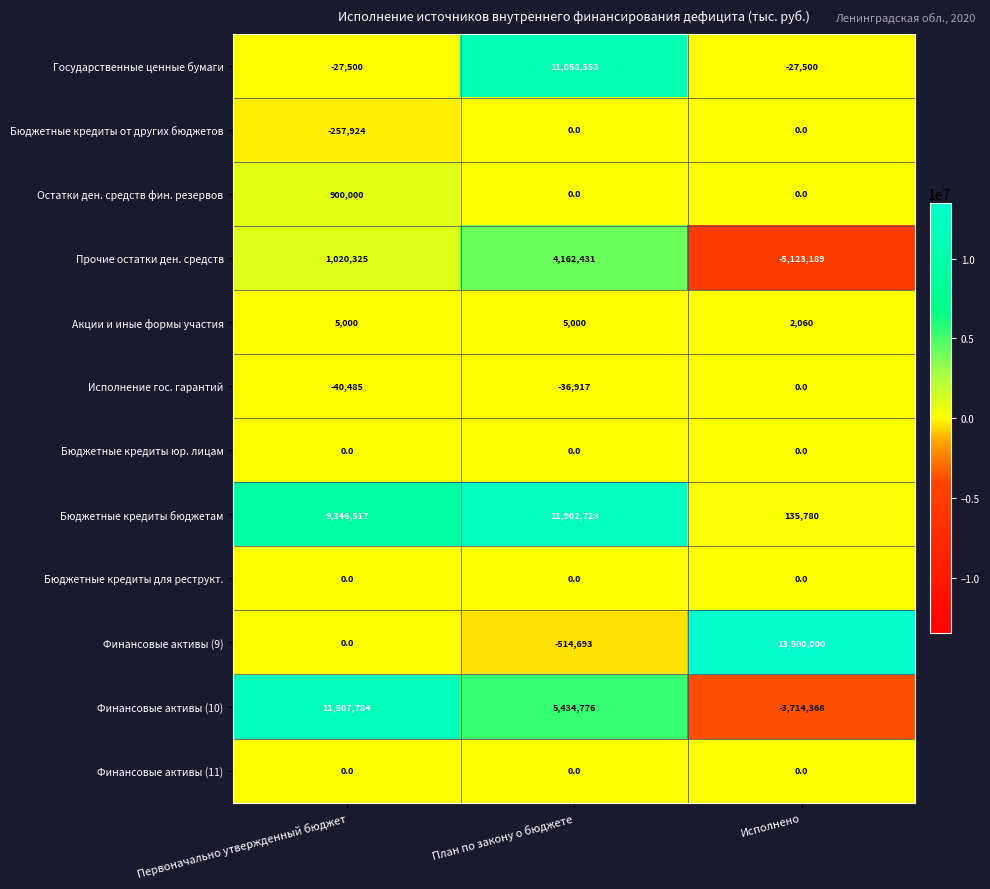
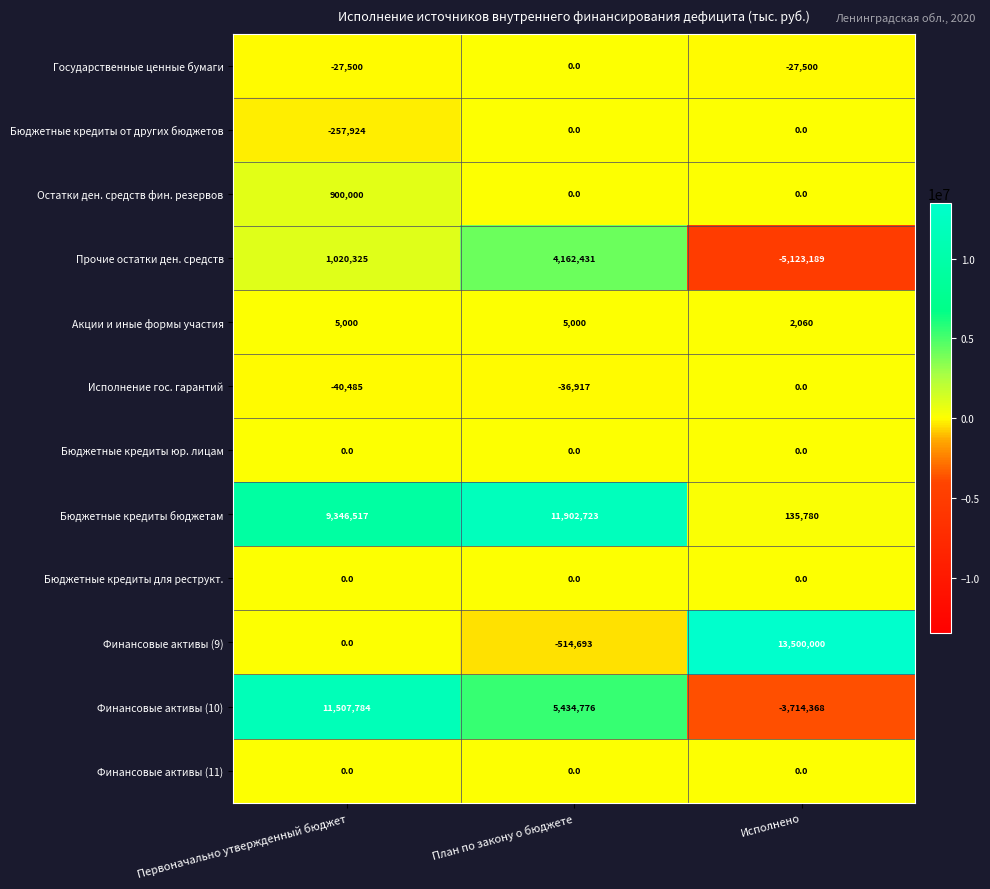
  {
    "Государственные ценные бумаги": {
      "Первоначально утвержденный бюджет": "-27,500",
-     "План по закону о бюджете": "11,058,553",
+     "План по закону о бюджете": "0.0",
      "Исполнено": "-27,500"
    },
    "Бюджетные кредиты от других бюджетов": {
      "Первоначально утвержденный бюджет": "-257,924",
      "План по закону о бюджете": "0.0",
      "Исполнено": "0.0"
    },
    "Остатки ден. средств фин. резервов": {
      "Первоначально утвержденный бюджет": "900,000",
      "План по закону о бюджете": "0.0",
      "Исполнено": "0.0"
    },
    "Прочие остатки ден. средств": {
      "Первоначально утвержденный бюджет": "1,020,325",
      "План по закону о бюджете": "4,162,431",
      "Исполнено": "-5,123,189"
    },
    "Акции и иные формы участия": {
      "Первоначально утвержденный бюджет": "5,000",
      "План по закону о бюджете": "5,000",
      "Исполнено": "2,060"
    },
    "Исполнение гос. гарантий": {
      "Первоначально утвержденный бюджет": "-40,485",
      "План по закону о бюджете": "-36,917",
      "Исполнено": "0.0"
    },
    "Бюджетные кредиты юр. лицам": {
      "Первоначально утвержденный бюджет": "0.0",
      "План по закону о бюджете": "0.0",
      "Исполнено": "0.0"
    },
    "Бюджетные кредиты бюджетам": {
      "Первоначально утвержденный бюджет": "9,346,517",
      "План по закону о бюджете": "11,902,723",
      "Исполнено": "135,780"
    },
    "Бюджетные кредиты для реструкт.": {
      "Первоначально утвержденный бюджет": "0.0",
      "План по закону о бюджете": "0.0",
      "Исполнено": "0.0"
    },
    "Финансовые активы (9)": {
      "Первоначально утвержденный бюджет": "0.0",
      "План по закону о бюджете": "-514,693",
      "Исполнено": "13,500,000"
    },
    "Финансовые активы (10)": {
      "Первоначально утвержденный бюджет": "11,507,784",
      "План по закону о бюджете": "5,434,776",
      "Исполнено": "-3,714,368"
    },
    "Финансовые активы (11)": {
      "Первоначально утвержденный бюджет": "0.0",
      "План по закону о бюджете": "0.0",
      "Исполнено": "0.0"
    }
  }
